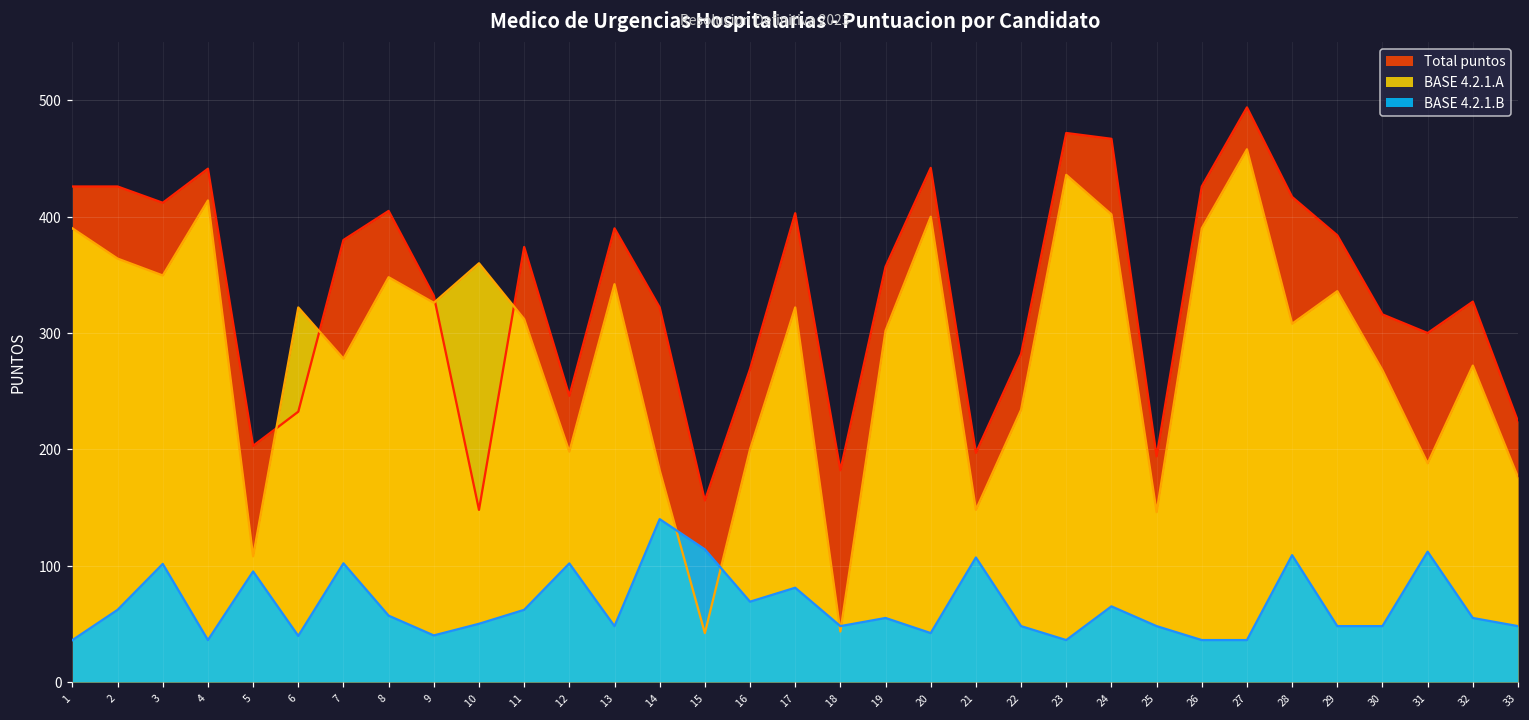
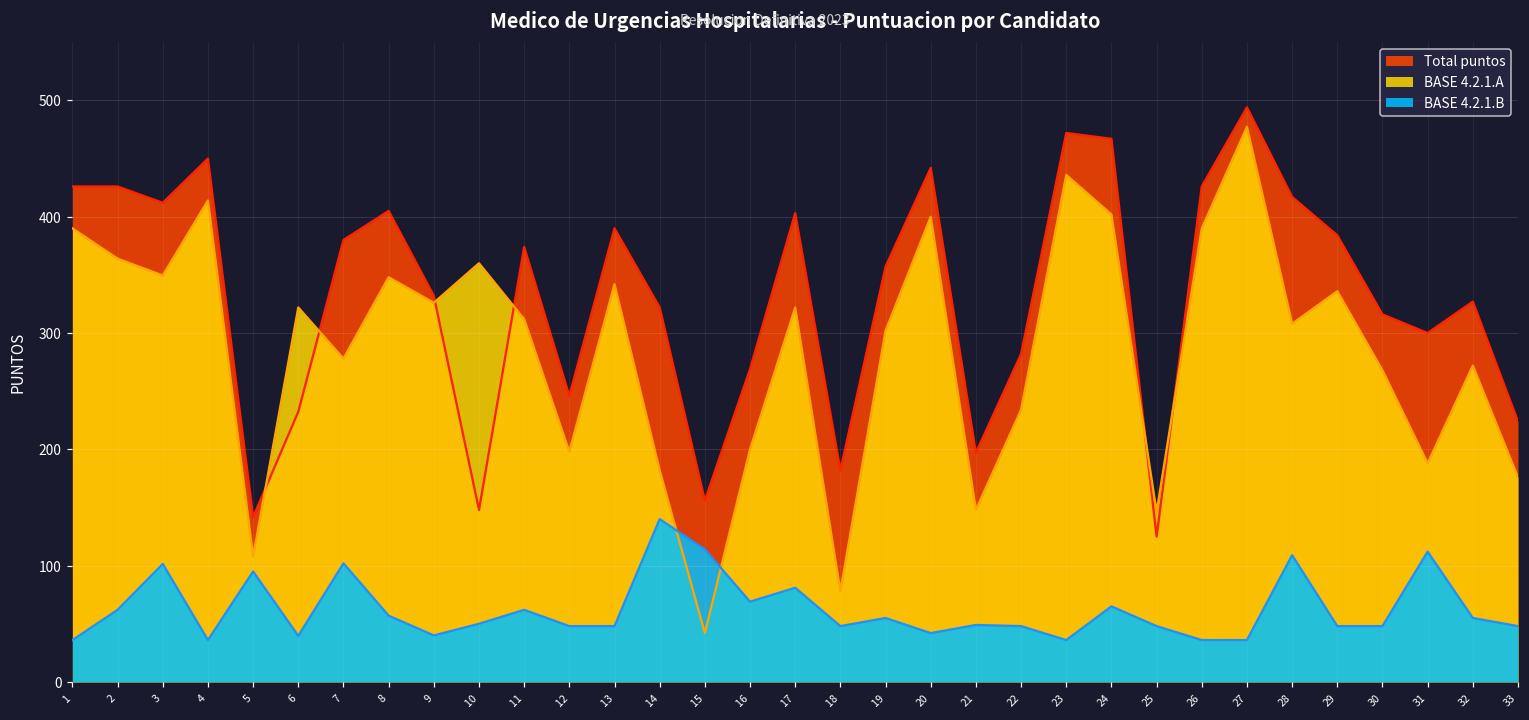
  {
    "Total puntos": {
      "1": 426,
      "2": 426,
      "3": 412,
-     "4": 441,
-     "5": 203,
+     "4": 450,
+     "5": 142,
      "6": 232,
      "7": 380,
      "8": 405,
      "9": 332,
      "10": 148,
      "11": 374,
      "12": 246,
      "13": 390,
      "14": 322,
      "15": 156,
      "16": 269,
      "17": 403,
      "18": 182,
      "19": 357,
      "20": 442,
      "21": 197,
      "22": 282,
      "23": 472,
      "24": 467,
-     "25": 194,
+     "25": 125,
      "26": 426,
      "27": 494,
      "28": 417,
      "29": 384,
      "30": 316,
      "31": 300,
      "32": 327,
      "33": 224
    },
    "BASE 4.2.1.A": {
      "1": 390,
      "2": 364,
      "3": 350,
      "4": 414,
      "5": 108,
      "6": 322,
      "7": 278,
      "8": 348,
      "9": 326,
      "10": 360,
      "11": 312,
      "12": 198,
      "13": 342,
      "14": 182,
      "15": 42,
      "16": 200,
      "17": 322,
-     "18": 43,
+     "18": 78,
      "19": 302,
      "20": 400,
      "21": 148,
      "22": 234,
      "23": 436,
      "24": 402,
      "25": 146,
      "26": 390,
-     "27": 458,
+     "27": 477,
      "28": 308,
      "29": 336,
      "30": 268,
      "31": 188,
      "32": 272,
      "33": 176
    },
    "BASE 4.2.1.B": {
      "1": 36,
      "2": 62,
      "3": 102,
      "4": 36,
      "5": 95,
      "6": 40,
      "7": 102,
      "8": 57,
      "9": 40,
      "10": 50,
      "11": 62,
-     "12": 102,
+     "12": 48,
      "13": 48,
      "14": 140,
      "15": 114,
      "16": 69,
      "17": 81,
      "18": 48,
      "19": 55,
      "20": 42,
-     "21": 107,
+     "21": 49,
      "22": 48,
      "23": 36,
      "24": 65,
      "25": 48,
      "26": 36,
      "27": 36,
      "28": 109,
      "29": 48,
      "30": 48,
      "31": 112,
      "32": 55,
      "33": 48
    }
  }
